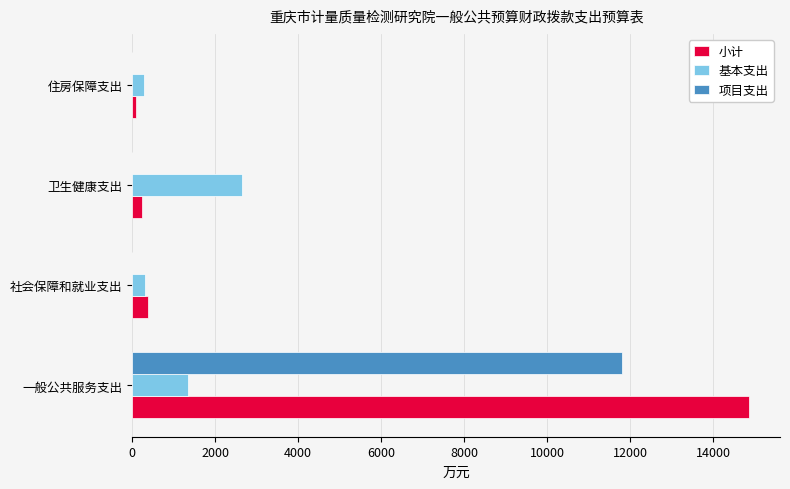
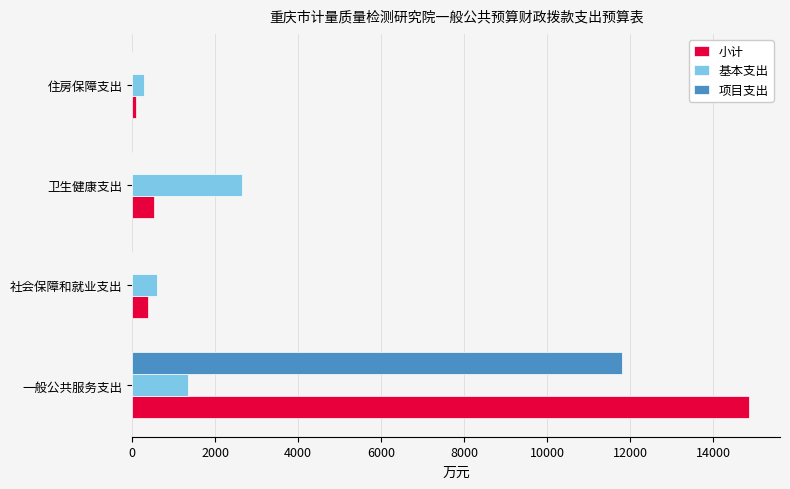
  {
    "小计": {
      "住房保障支出": 100,
-     "卫生健康支出": 200,
+     "卫生健康支出": 500,
      "社会保障和就业支出": 400,
      "一般公共服务支出": 14900
    },
    "基本支出": {
      "住房保障支出": 300,
      "卫生健康支出": 2600,
-     "社会保障和就业支出": 300,
+     "社会保障和就业支出": 600,
      "一般公共服务支出": 1300
    },
    "项目支出": {
      "住房保障支出": 0,
      "卫生健康支出": 0,
      "社会保障和就业支出": 0,
      "一般公共服务支出": 11800
    }
  }
